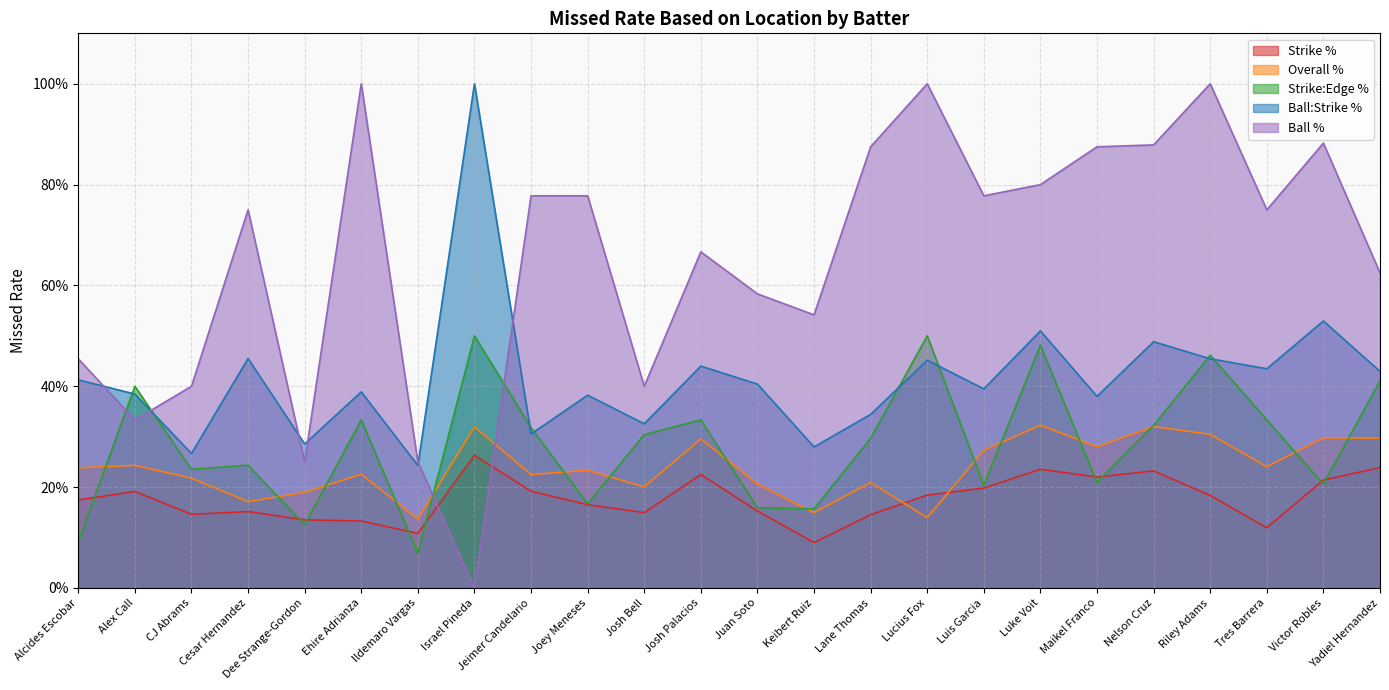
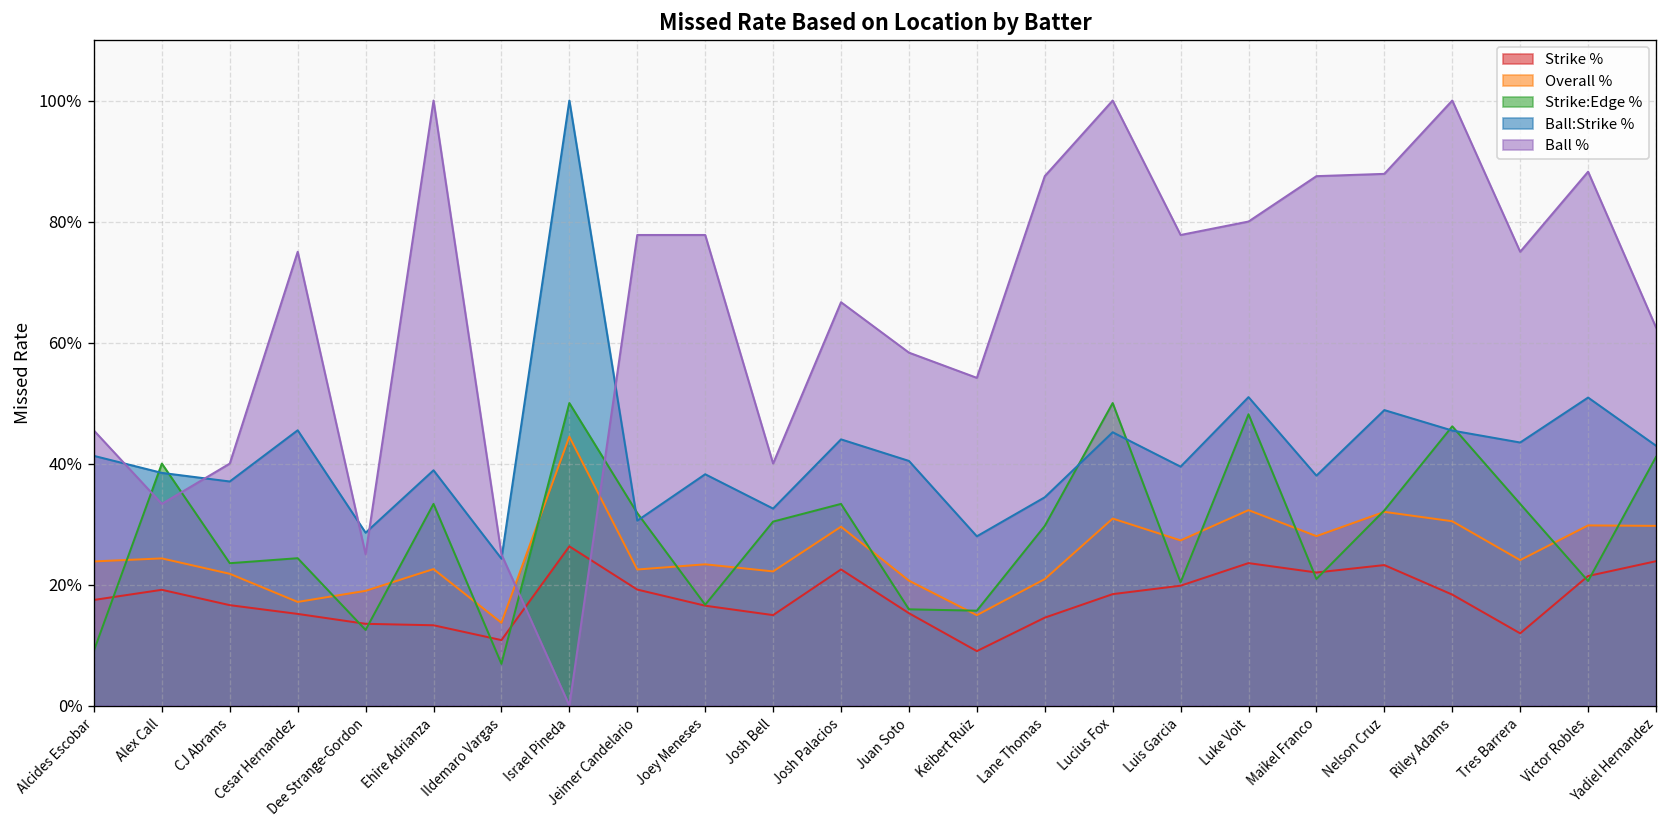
  {
    "Strike %": {
      "Alcides Escobar": "17%",
      "Alex Call": "19%",
-     "CJ Abrams": "15%",
+     "CJ Abrams": "17%",
      "Cesar Hernandez": "15%",
      "Dee Strange-Gordon": "14%",
      "Ehire Adrianza": "13%",
      "Ildemaro Vargas": "11%",
      "Israel Pineda": "26%",
      "Jeimer Candelario": "19%",
      "Josh Bell": "15%",
      "Josh Palacios": "23%",
      "Juan Soto": "15%",
      "Keibert Ruiz": "9%",
      "Lane Thomas": "15%",
      "Lucius Fox": "18%",
      "Luis Garcia": "20%",
      "Luke Voit": "24%",
      "Maikel Franco": "22%",
      "Nelson Cruz": "23%",
      "Riley Adams": "18%",
      "Tres Barrera": "12%",
      "Victor Robles": "21%",
      "Yadiel Hernandez": "24%"
    },
    "Overall %": {
      "Alcides Escobar": "24%",
      "Alex Call": "24%",
      "CJ Abrams": "22%",
      "Cesar Hernandez": "17%",
      "Dee Strange-Gordon": "19%",
      "Ehire Adrianza": "23%",
      "Ildemaro Vargas": "14%",
-     "Israel Pineda": "32%",
+     "Israel Pineda": "44%",
      "Jeimer Candelario": "22%",
      "Joey Meneses": "23%",
-     "Josh Bell": "20%",
+     "Josh Bell": "22%",
      "Josh Palacios": "30%",
      "Juan Soto": "21%",
      "Keibert Ruiz": "15%",
      "Lane Thomas": "21%",
-     "Lucius Fox": "14%",
+     "Lucius Fox": "31%",
      "Luis Garcia": "27%",
      "Luke Voit": "32%",
      "Maikel Franco": "28%",
      "Riley Adams": "30%",
      "Tres Barrera": "24%",
      "Victor Robles": "30%",
      "Yadiel Hernandez": "30%"
    },
    "Strike:Edge %": {
      "Alcides Escobar": "9%",
      "Alex Call": "40%",
      "CJ Abrams": "24%",
      "Cesar Hernandez": "24%",
      "Dee Strange-Gordon": "13%",
      "Ehire Adrianza": "33%",
      "Ildemaro Vargas": "7%",
      "Israel Pineda": "50%",
      "Jeimer Candelario": "32%",
      "Josh Bell": "30%",
      "Josh Palacios": "33%",
      "Juan Soto": "16%",
      "Keibert Ruiz": "16%",
      "Lane Thomas": "30%",
      "Lucius Fox": "50%",
      "Luis Garcia": "20%",
      "Luke Voit": "48%",
      "Maikel Franco": "21%",
      "Riley Adams": "46%",
      "Tres Barrera": "33%",
      "Victor Robles": "21%",
      "Yadiel Hernandez": "41%"
    },
    "Ball:Strike %": {
      "Alcides Escobar": "41%",
      "Alex Call": "38%",
-     "CJ Abrams": "27%",
+     "CJ Abrams": "37%",
      "Cesar Hernandez": "46%",
      "Dee Strange-Gordon": "29%",
      "Ehire Adrianza": "39%",
      "Ildemaro Vargas": "24%",
      "Israel Pineda": "100%",
      "Jeimer Candelario": "31%",
      "Joey Meneses": "38%",
      "Josh Bell": "33%",
      "Josh Palacios": "44%",
      "Juan Soto": "40%",
      "Keibert Ruiz": "28%",
      "Lane Thomas": "34%",
      "Lucius Fox": "45%",
      "Luis Garcia": "39%",
      "Luke Voit": "51%",
      "Maikel Franco": "38%",
      "Nelson Cruz": "49%",
      "Riley Adams": "45%",
      "Tres Barrera": "43%",
-     "Victor Robles": "53%",
+     "Victor Robles": "51%",
      "Yadiel Hernandez": "43%"
    },
    "Ball %": {
      "Alcides Escobar": "45%",
      "Alex Call": "33%",
      "CJ Abrams": "40%",
      "Cesar Hernandez": "75%",
      "Dee Strange-Gordon": "25%",
      "Ehire Adrianza": "100%",
      "Ildemaro Vargas": "25%",
      "Israel Pineda": "0%",
      "Jeimer Candelario": "78%",
      "Joey Meneses": "78%",
      "Josh Bell": "40%",
      "Josh Palacios": "67%",
      "Juan Soto": "58%",
      "Keibert Ruiz": "54%",
      "Lane Thomas": "88%",
      "Lucius Fox": "100%",
      "Luis Garcia": "78%",
      "Luke Voit": "80%",
      "Maikel Franco": "88%",
      "Nelson Cruz": "88%",
      "Riley Adams": "100%",
      "Tres Barrera": "75%",
      "Victor Robles": "88%",
      "Yadiel Hernandez": "63%"
    }
  }
